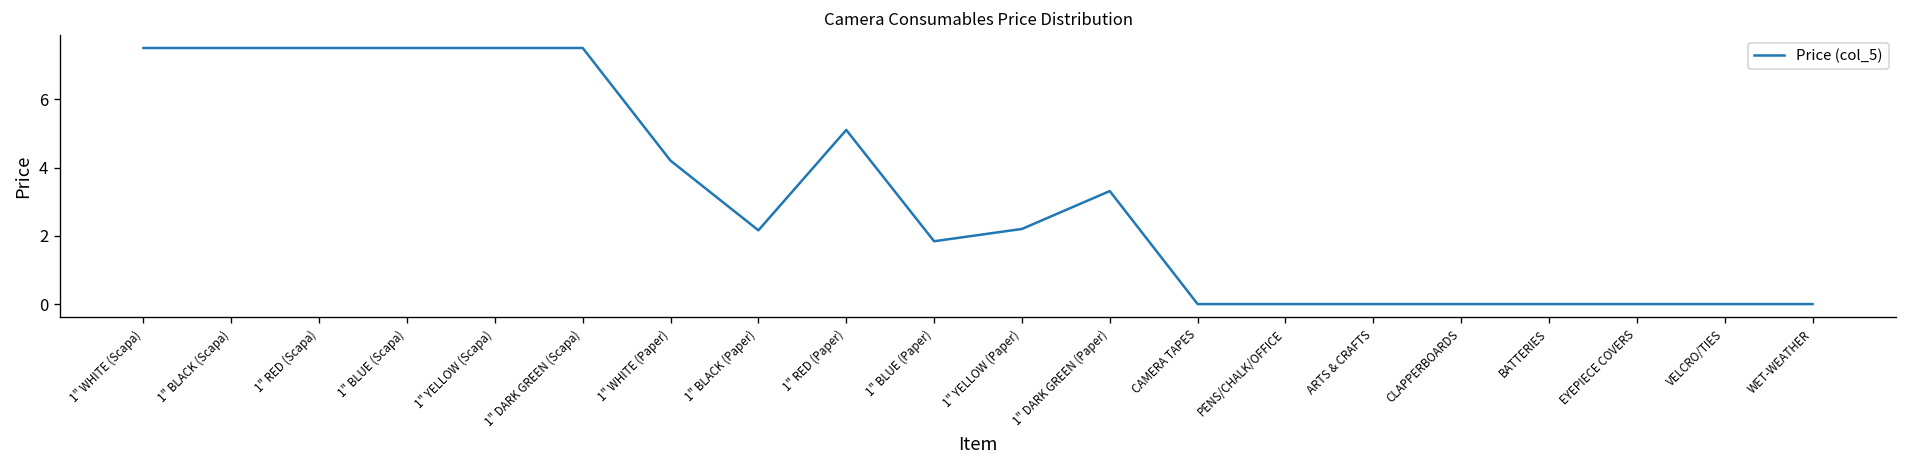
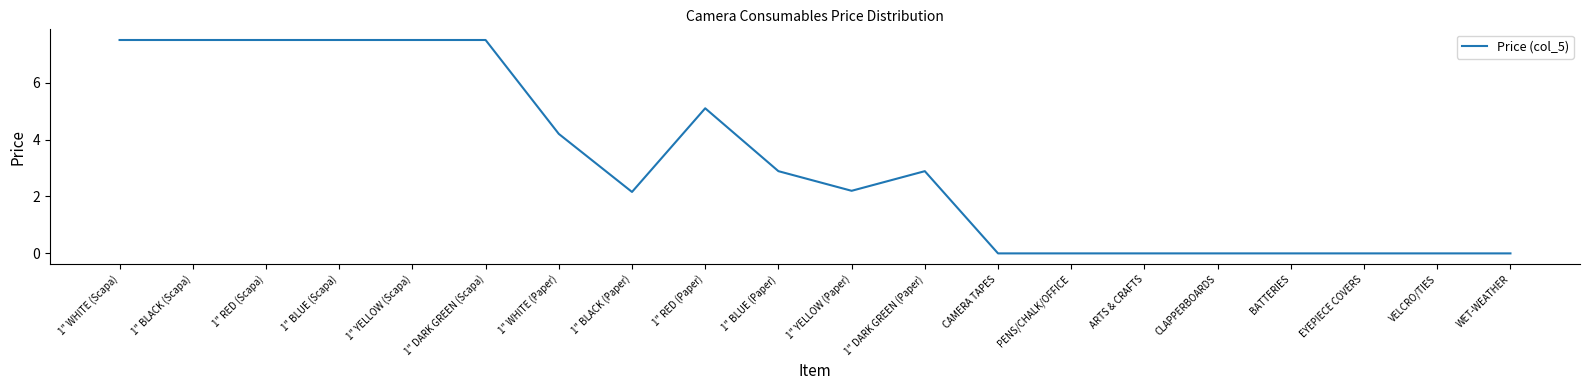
  {
    "1\" WHITE (Scapa)": 7.5,
    "1\" BLACK (Scapa)": 7.5,
    "1\" RED (Scapa)": 7.5,
    "1\" BLUE (Scapa)": 7.5,
    "1\" YELLOW (Scapa)": 7.5,
    "1\" DARK GREEN (Scapa)": 7.5,
    "1\" WHITE (Paper)": 4.2,
    "1\" BLACK (Paper)": 2.2,
    "1\" RED (Paper)": 5.1,
-   "1\" BLUE (Paper)": 1.8,
+   "1\" BLUE (Paper)": 2.9,
    "1\" YELLOW (Paper)": 2.2,
-   "1\" DARK GREEN (Paper)": 3.3,
+   "1\" DARK GREEN (Paper)": 2.9,
    "CAMERA TAPES": 0.0,
    "PENS/CHALK/OFFICE": 0.0,
    "ARTS & CRAFTS": 0.0,
    "CLAPPERBOARDS": 0.0,
    "BATTERIES": 0.0,
    "EYEPIECE COVERS": 0.0,
    "VELCRO/TIES": 0.0,
    "WET-WEATHER": 0.0
  }
